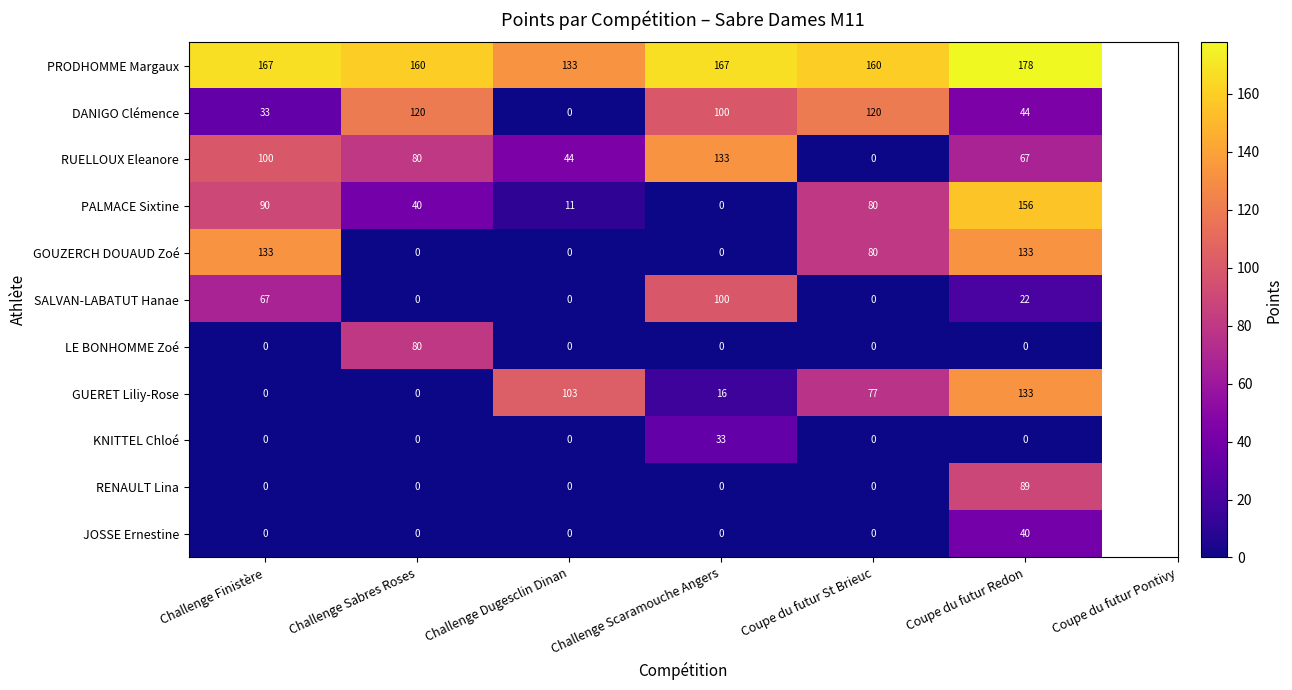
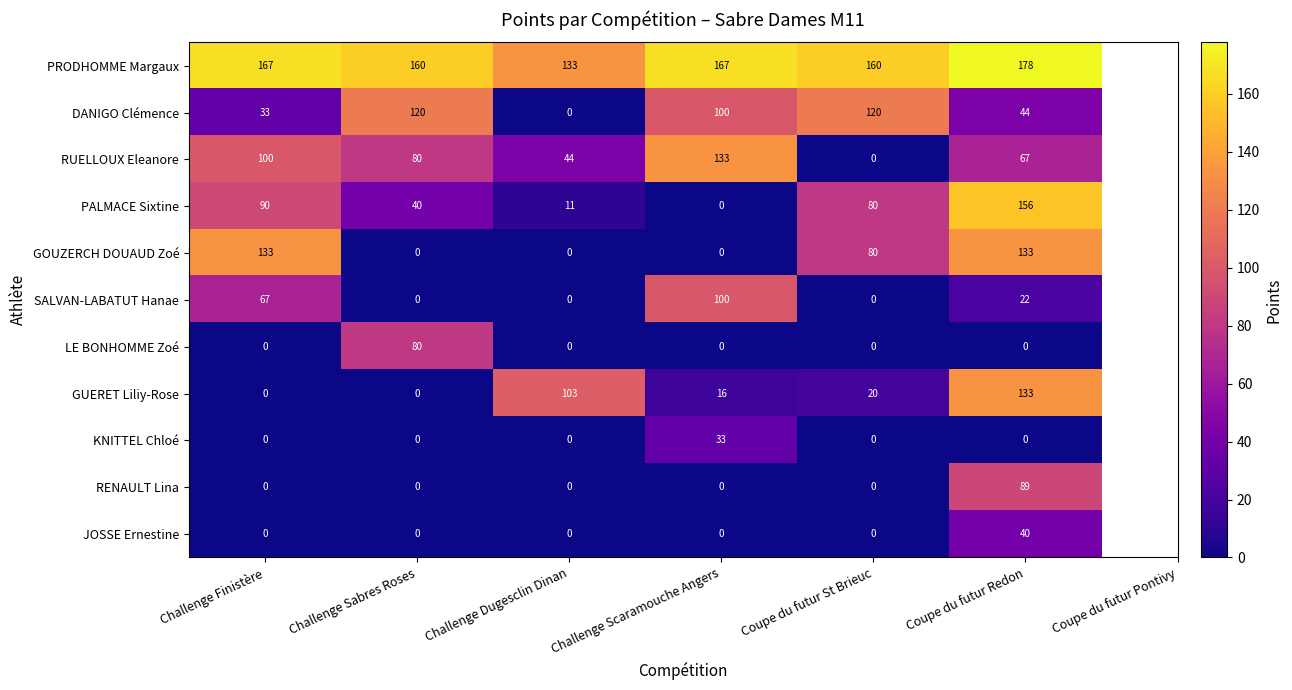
  {
    "PRODHOMME Margaux": {
      "Challenge Finistère": 167,
      "Challenge Sabres Roses": 160,
      "Challenge Dugesclin Dinan": 133,
      "Challenge Scaramouche Angers": 167,
      "Coupe du futur St Brieuc": 160,
      "Coupe du futur Redon": 178
    },
    "DANIGO Clémence": {
      "Challenge Finistère": 33,
      "Challenge Sabres Roses": 120,
      "Challenge Dugesclin Dinan": 0,
      "Challenge Scaramouche Angers": 100,
      "Coupe du futur St Brieuc": 120,
      "Coupe du futur Redon": 44
    },
    "RUELLOUX Eleanore": {
      "Challenge Finistère": 100,
      "Challenge Sabres Roses": 80,
      "Challenge Dugesclin Dinan": 44,
      "Challenge Scaramouche Angers": 133,
      "Coupe du futur St Brieuc": 0,
      "Coupe du futur Redon": 67
    },
    "PALMACE Sixtine": {
      "Challenge Finistère": 90,
      "Challenge Sabres Roses": 40,
      "Challenge Dugesclin Dinan": 11,
      "Challenge Scaramouche Angers": 0,
      "Coupe du futur St Brieuc": 80,
      "Coupe du futur Redon": 156
    },
    "GOUZERCH DOUAUD Zoé": {
      "Challenge Finistère": 133,
      "Challenge Sabres Roses": 0,
      "Challenge Dugesclin Dinan": 0,
      "Challenge Scaramouche Angers": 0,
      "Coupe du futur St Brieuc": 80,
      "Coupe du futur Redon": 133
    },
    "SALVAN-LABATUT Hanae": {
      "Challenge Finistère": 67,
      "Challenge Sabres Roses": 0,
      "Challenge Dugesclin Dinan": 0,
      "Challenge Scaramouche Angers": 100,
      "Coupe du futur St Brieuc": 0,
      "Coupe du futur Redon": 22
    },
    "LE BONHOMME Zoé": {
      "Challenge Finistère": 0,
      "Challenge Sabres Roses": 80,
      "Challenge Dugesclin Dinan": 0,
      "Challenge Scaramouche Angers": 0,
      "Coupe du futur St Brieuc": 0,
      "Coupe du futur Redon": 0
    },
    "GUERET Liliy-Rose": {
      "Challenge Finistère": 0,
      "Challenge Sabres Roses": 0,
      "Challenge Dugesclin Dinan": 103,
      "Challenge Scaramouche Angers": 16,
-     "Coupe du futur St Brieuc": 77,
+     "Coupe du futur St Brieuc": 20,
      "Coupe du futur Redon": 133
    },
    "KNITTEL Chloé": {
      "Challenge Finistère": 0,
      "Challenge Sabres Roses": 0,
      "Challenge Dugesclin Dinan": 0,
      "Challenge Scaramouche Angers": 33,
      "Coupe du futur St Brieuc": 0,
      "Coupe du futur Redon": 0
    },
    "RENAULT Lina": {
      "Challenge Finistère": 0,
      "Challenge Sabres Roses": 0,
      "Challenge Dugesclin Dinan": 0,
      "Challenge Scaramouche Angers": 0,
      "Coupe du futur St Brieuc": 0,
      "Coupe du futur Redon": 89
    },
    "JOSSE Ernestine": {
      "Challenge Finistère": 0,
      "Challenge Sabres Roses": 0,
      "Challenge Dugesclin Dinan": 0,
      "Challenge Scaramouche Angers": 0,
      "Coupe du futur St Brieuc": 0,
      "Coupe du futur Redon": 40
    }
  }
